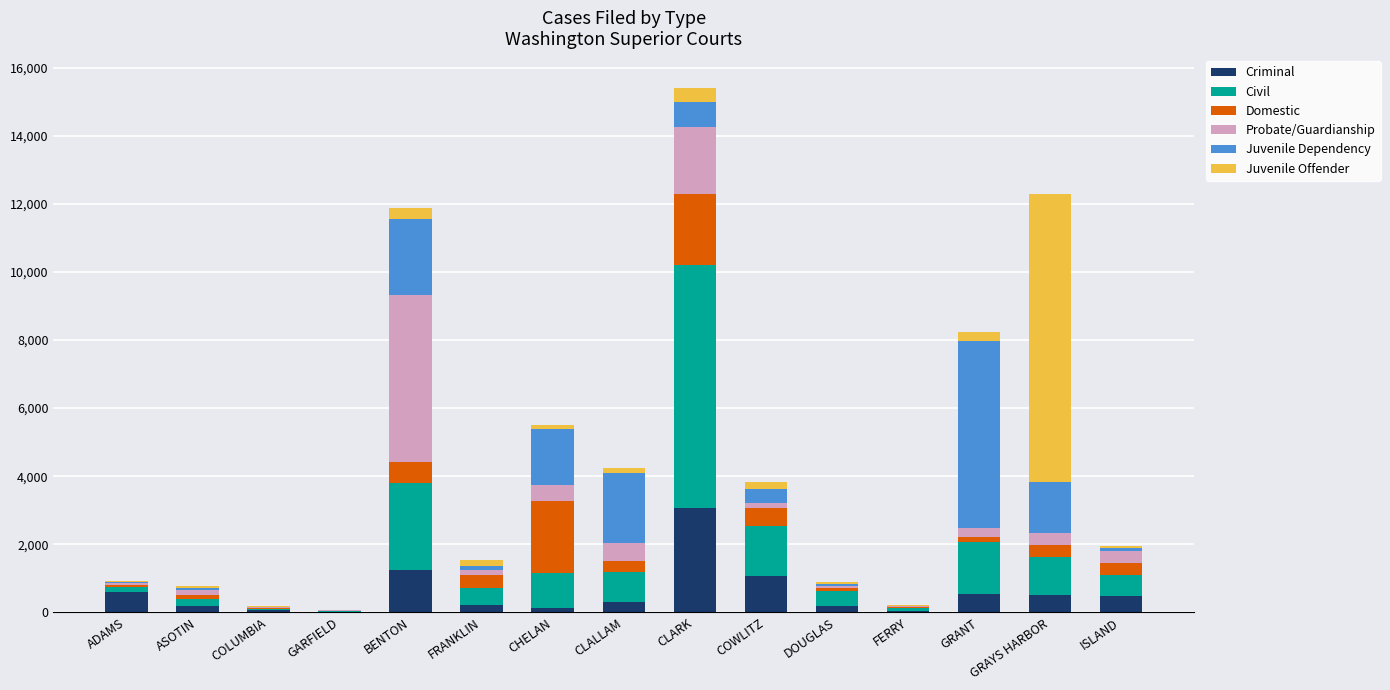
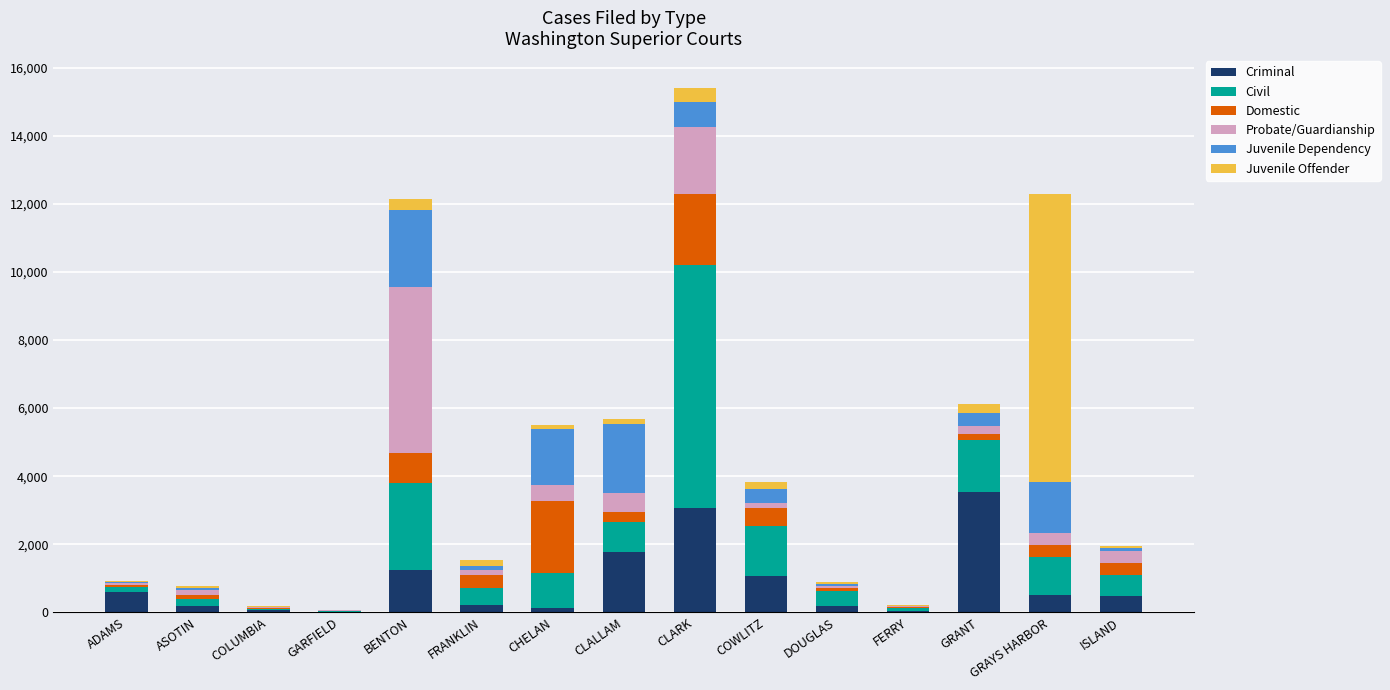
  {
    "Criminal": {
      "ADAMS": "600",
      "ASOTIN": "200",
      "BENTON": "1,200",
      "FRANKLIN": "200",
      "CHELAN": "100",
-     "CLALLAM": "300",
+     "CLALLAM": "1,800",
      "CLARK": "3,100",
      "COWLITZ": "1,100",
      "DOUGLAS": "200",
-     "GRANT": "500",
+     "GRANT": "3,500",
      "GRAYS HARBOR": "500",
      "ISLAND": "500"
    },
    "Civil": {
      "ADAMS": "100",
      "ASOTIN": "200",
      "BENTON": "2,600",
      "FRANKLIN": "500",
      "CHELAN": "1,000",
      "CLALLAM": "900",
      "CLARK": "7,200",
      "COWLITZ": "1,500",
      "DOUGLAS": "500",
      "FERRY": "100",
      "GRANT": "1,500",
      "GRAYS HARBOR": "1,100",
      "ISLAND": "600"
    },
    "Domestic": {
      "ASOTIN": "100",
-     "BENTON": "600",
+     "BENTON": "900",
      "FRANKLIN": "400",
      "CHELAN": "2,100",
      "CLALLAM": "300",
      "CLARK": "2,100",
      "COWLITZ": "500",
      "GRANT": "200",
      "GRAYS HARBOR": "400",
      "ISLAND": "300"
    },
    "Probate/Guardianship": {
      "ASOTIN": "100",
      "BENTON": "4,900",
      "FRANKLIN": "200",
      "CHELAN": "500",
      "CLALLAM": "600",
      "CLARK": "2,000",
      "COWLITZ": "100",
      "GRANT": "200",
      "GRAYS HARBOR": "400",
      "ISLAND": "400"
    },
    "Juvenile Dependency": {
      "BENTON": "2,200",
      "FRANKLIN": "100",
      "CHELAN": "1,600",
      "CLALLAM": "2,000",
      "CLARK": "700",
      "COWLITZ": "400",
-     "GRANT": "5,500",
+     "GRANT": "400",
      "GRAYS HARBOR": "1,500",
      "ISLAND": "100"
    },
    "Juvenile Offender": {
      "BENTON": "300",
      "FRANKLIN": "200",
      "CHELAN": "100",
      "CLALLAM": "100",
      "CLARK": "400",
      "COWLITZ": "200",
      "GRANT": "300",
      "GRAYS HARBOR": "8,500"
    }
  }
